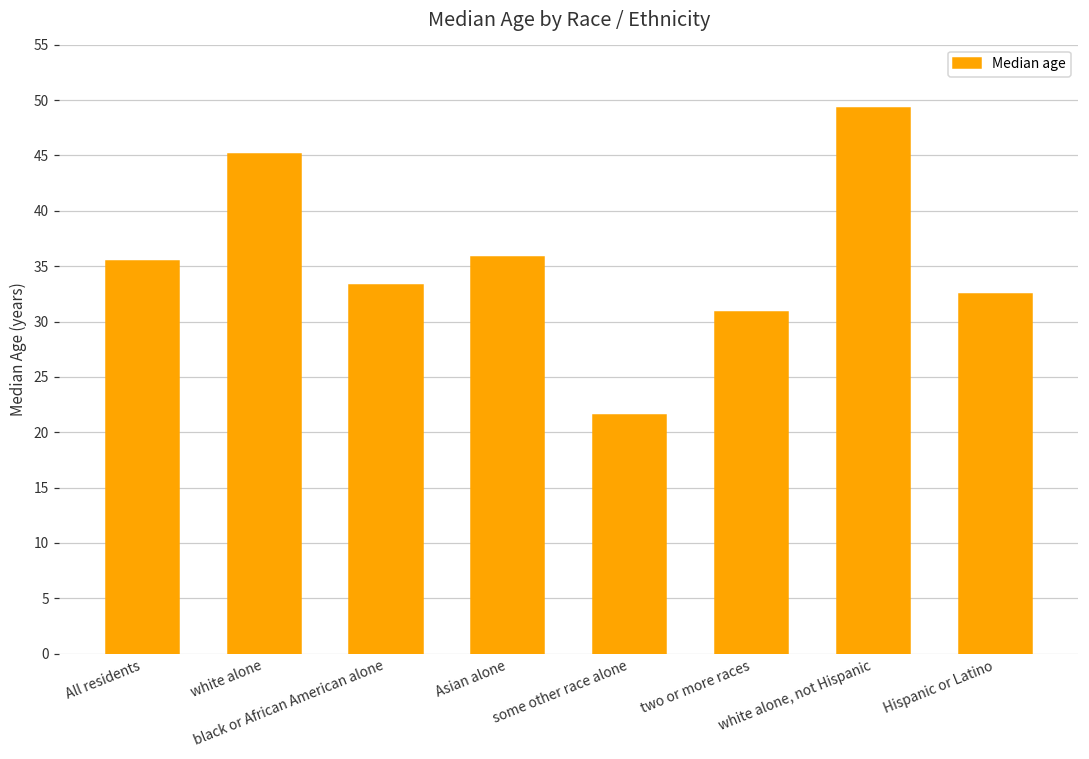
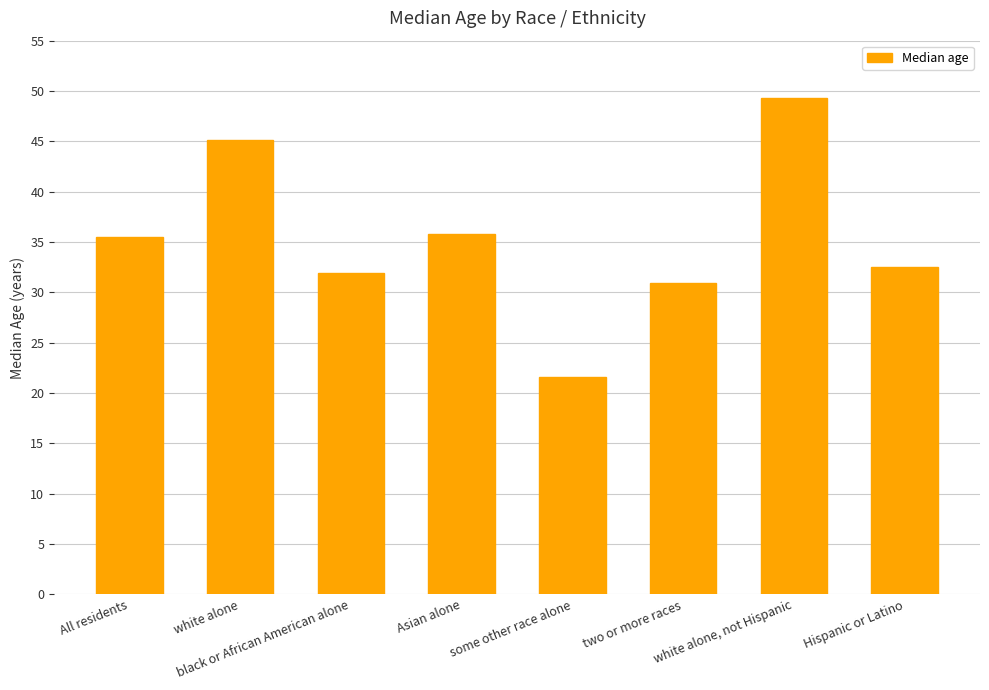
  {
    "All residents": 35.5,
    "white alone": 45.1,
-   "black or African American alone": 33.3,
+   "black or African American alone": 31.9,
    "Asian alone": 35.8,
    "some other race alone": 21.6,
    "two or more races": 30.9,
    "white alone, not Hispanic": 49.3,
    "Hispanic or Latino": 32.5
  }
